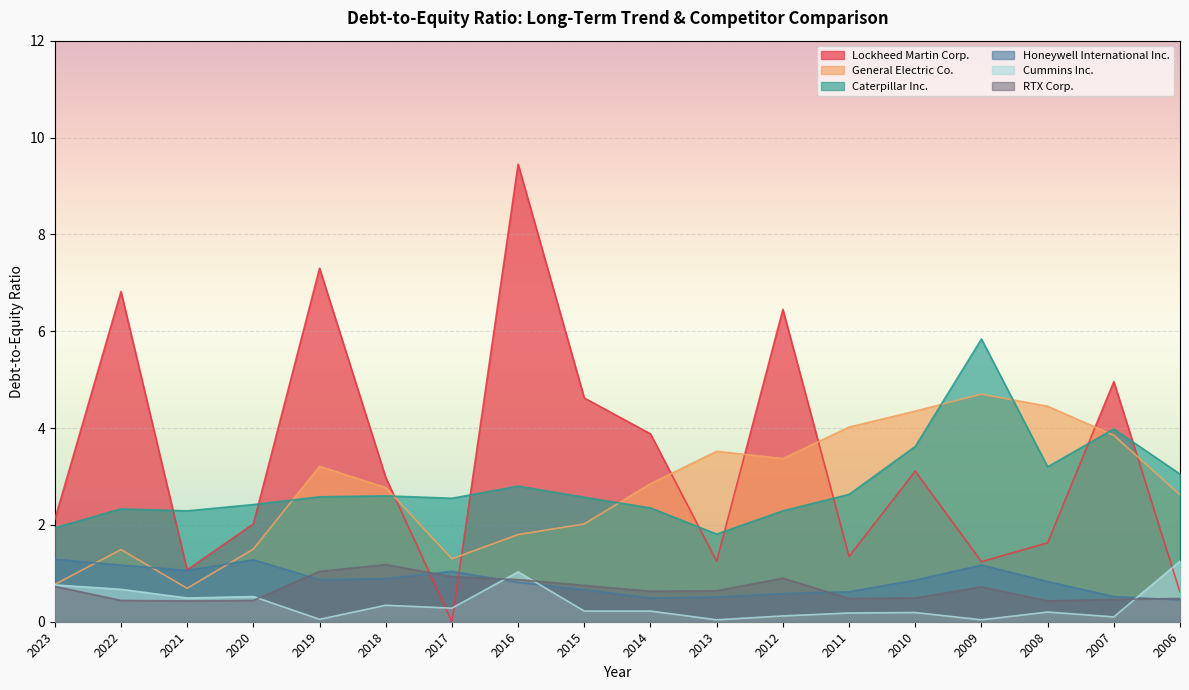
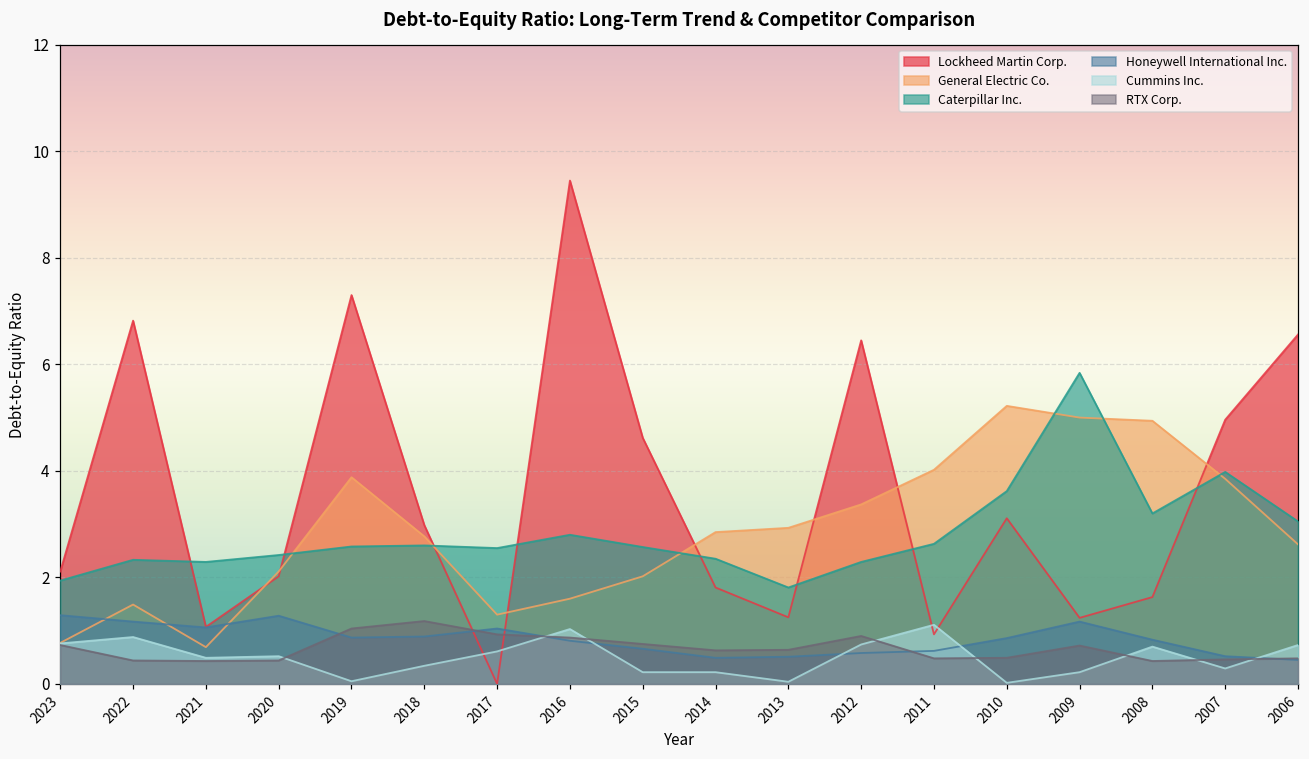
  {
    "Lockheed Martin Corp.": {
      "2023": 2.1,
      "2022": 6.8,
      "2020": 2.0,
      "2019": 7.3,
      "2018": 3.0,
      "2017": 0.0,
      "2016": 9.5,
      "2015": 4.6,
-     "2014": 3.9,
+     "2014": 1.8,
      "2013": 1.3,
      "2012": 6.5,
-     "2011": 1.4,
+     "2011": 0.9,
      "2010": 3.1,
      "2009": 1.2,
      "2008": 1.6,
      "2007": 5.0,
-     "2006": 0.6
+     "2006": 6.6
    },
    "General Electric Co.": {
      "2022": 1.5,
      "2021": 0.7,
-     "2020": 1.5,
-     "2019": 3.2,
+     "2020": 2.1,
+     "2019": 3.9,
      "2018": 2.8,
      "2017": 1.3,
-     "2016": 1.8,
+     "2016": 1.6,
      "2015": 2.0,
      "2014": 2.9,
-     "2013": 3.5,
+     "2013": 2.9,
      "2012": 3.4,
      "2011": 4.0,
-     "2010": 4.4,
-     "2009": 4.7,
-     "2008": 4.5,
+     "2010": 5.2,
+     "2009": 5.0,
+     "2008": 4.9,
      "2007": 3.9,
      "2006": 2.6
    },
    "Cummins Inc.": {
-     "2022": 0.7,
+     "2022": 0.9,
      "2021": 0.5,
      "2020": 0.5,
      "2019": 0.1,
      "2018": 0.3,
-     "2017": 0.3,
+     "2017": 0.6,
      "2016": 1.0,
      "2015": 0.2,
      "2014": 0.2,
      "2013": 0.0,
-     "2012": 0.1,
-     "2011": 0.2,
-     "2010": 0.2,
-     "2009": 0.0,
-     "2008": 0.2,
-     "2007": 0.1,
-     "2006": 1.3
+     "2012": 0.7,
+     "2011": 1.1,
+     "2010": 0.0,
+     "2009": 0.2,
+     "2008": 0.7,
+     "2007": 0.3,
+     "2006": 0.7
    }
  }
